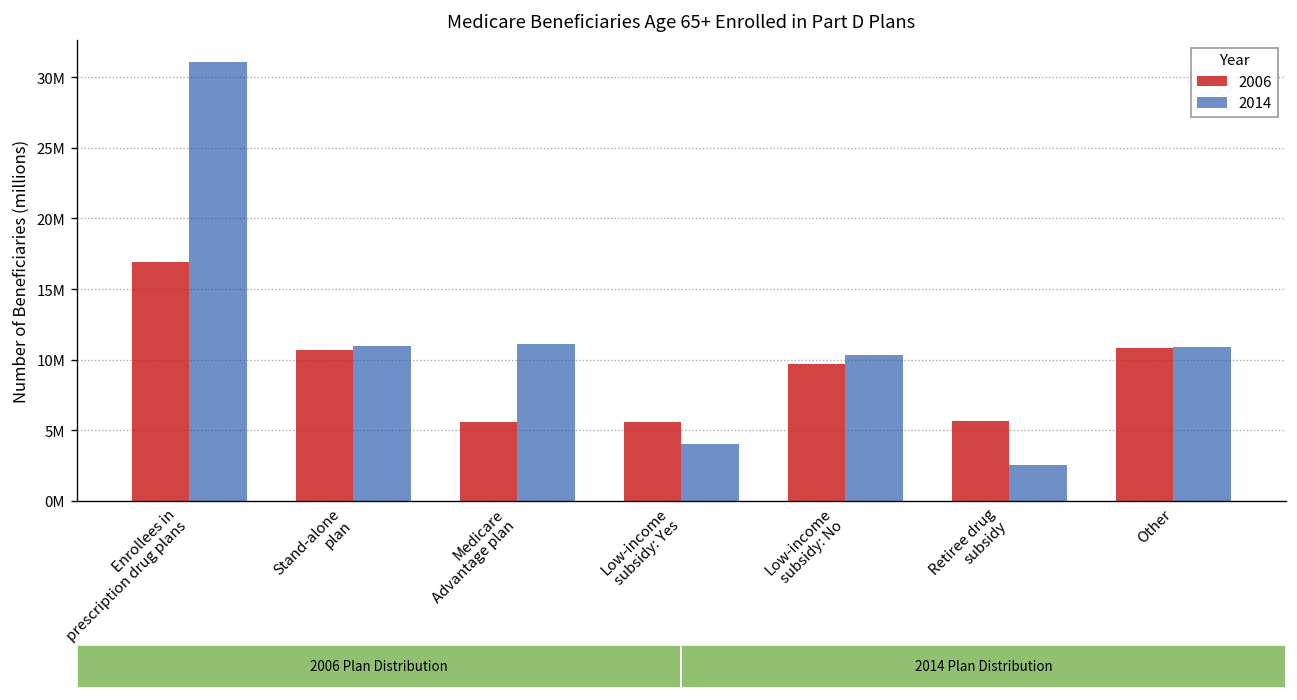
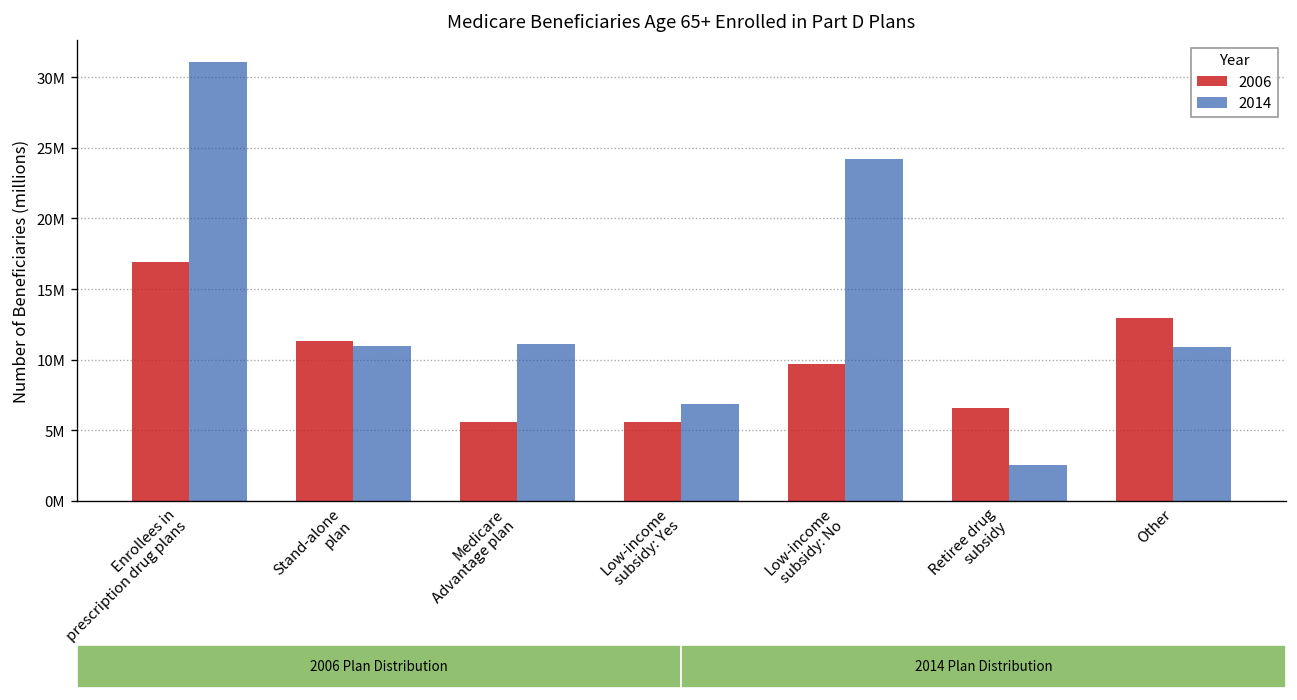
  {
    "2006": {
      "Enrollees in prescription drug plans": 16900000,
-     "Stand-alone plan": 10700000,
+     "Stand-alone plan": 11300000,
      "Medicare Advantage plan": 5600000,
      "Low-income subsidy: Yes": 5600000,
      "Low-income subsidy: No": 9700000,
-     "Retiree drug subsidy": 5700000,
-     "Other": 10800000
+     "Retiree drug subsidy": 6500000,
+     "Other": 13000000
    },
    "2014": {
      "Enrollees in prescription drug plans": 31100000,
      "Stand-alone plan": 10900000,
      "Medicare Advantage plan": 11100000,
-     "Low-income subsidy: Yes": 4000000,
-     "Low-income subsidy: No": 10300000,
+     "Low-income subsidy: Yes": 6900000,
+     "Low-income subsidy: No": 24200000,
      "Retiree drug subsidy": 2600000,
      "Other": 10900000
    }
  }
